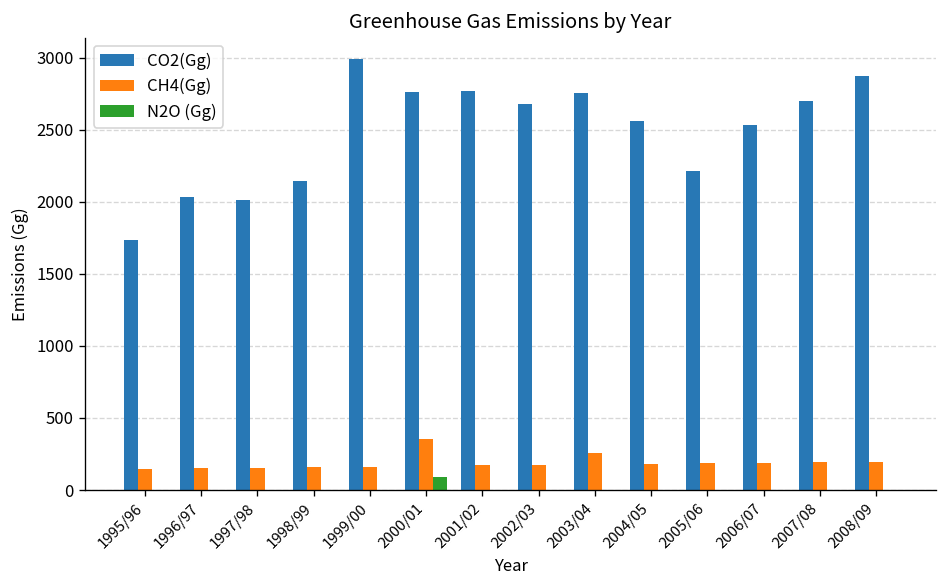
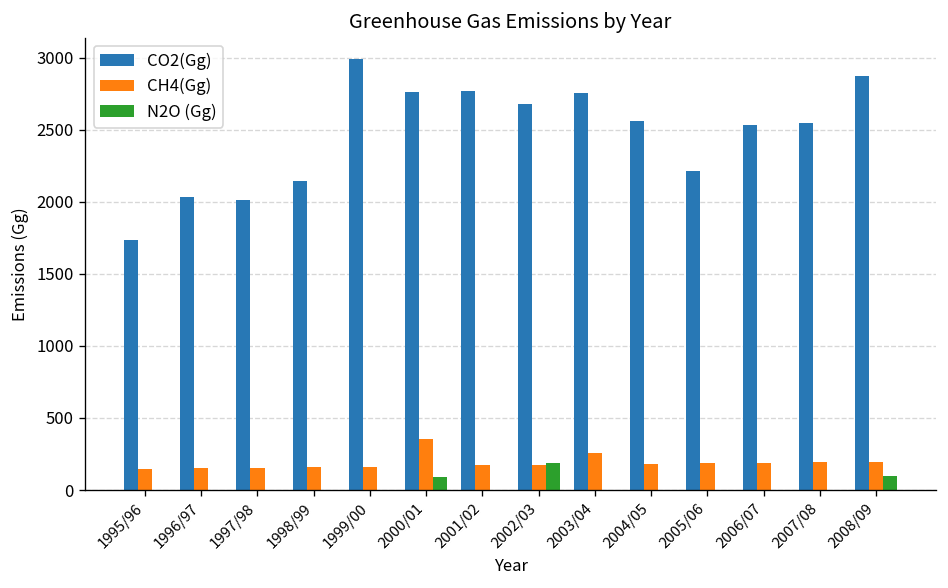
  {
    "CO2(Gg)": {
      "1995/96": 1730,
      "1996/97": 2040,
      "1997/98": 2010,
      "1998/99": 2140,
      "1999/00": 2990,
      "2000/01": 2760,
      "2001/02": 2770,
      "2002/03": 2680,
      "2003/04": 2750,
      "2004/05": 2560,
      "2005/06": 2220,
      "2006/07": 2530,
-     "2007/08": 2700,
+     "2007/08": 2550,
      "2008/09": 2870
    },
    "CH4(Gg)": {
      "1995/96": 150,
      "1996/97": 150,
      "1997/98": 150,
      "1998/99": 160,
      "1999/00": 160,
      "2000/01": 350,
      "2001/02": 170,
      "2002/03": 170,
      "2003/04": 260,
      "2004/05": 180,
      "2005/06": 190,
      "2006/07": 190,
      "2007/08": 190,
      "2008/09": 200
    },
    "N2O (Gg)": {
      "2000/01": 90,
-     "2002/03": 0,
-     "2008/09": 0
+     "2002/03": 190,
+     "2008/09": 100
    }
  }
